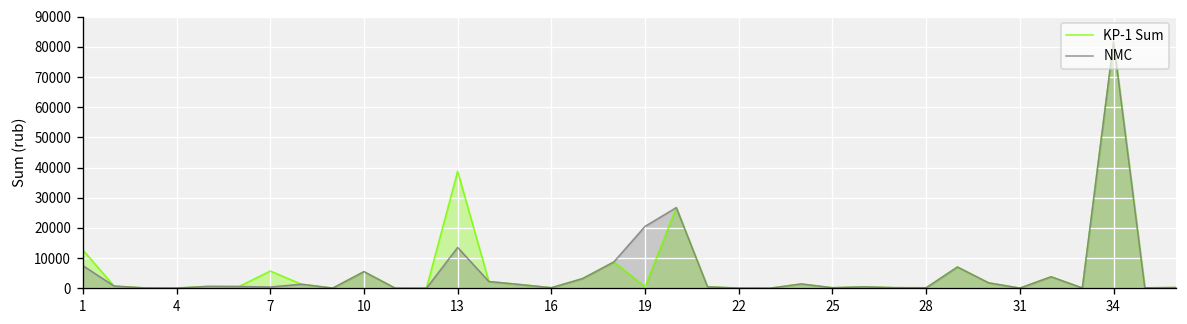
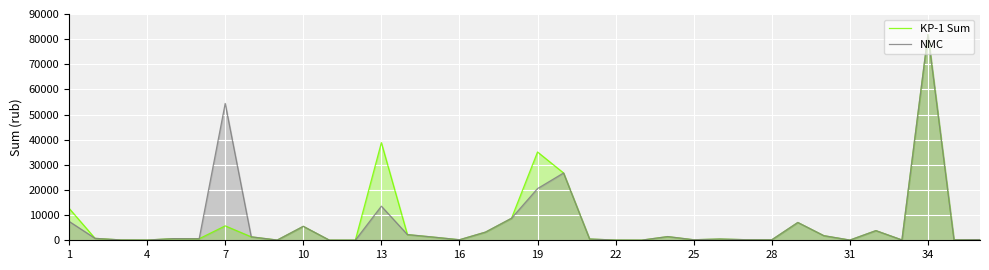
  {
    "KP-1 Sum": {
      "1": 13000,
      "7": 6000,
      "13": 39000,
-     "19": 1000
+     "19": 35000
    },
    "NMC": {
      "1": 8000,
-     "7": 0,
+     "7": 54000,
      "13": 14000,
      "19": 21000
    }
  }
